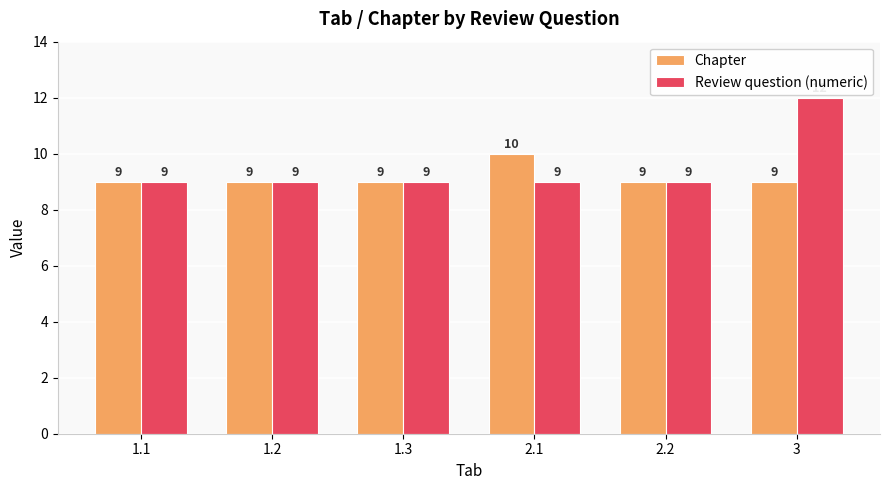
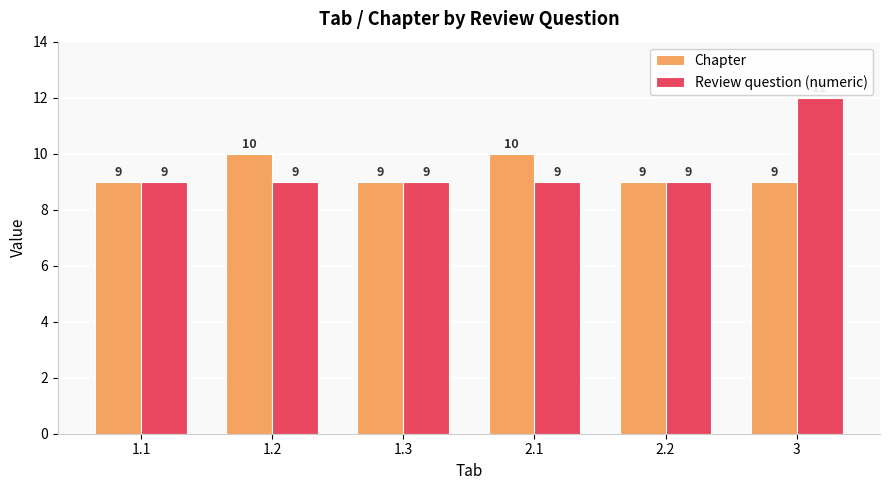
  {
    "Chapter": {
      "1.1": 9,
-     "1.2": 9,
+     "1.2": 10,
      "1.3": 9,
      "2.1": 10,
      "2.2": 9,
      "3": 9
    },
    "Review question (numeric)": {
      "1.1": 9,
      "1.2": 9,
      "1.3": 9,
      "2.1": 9,
      "2.2": 9
    }
  }
